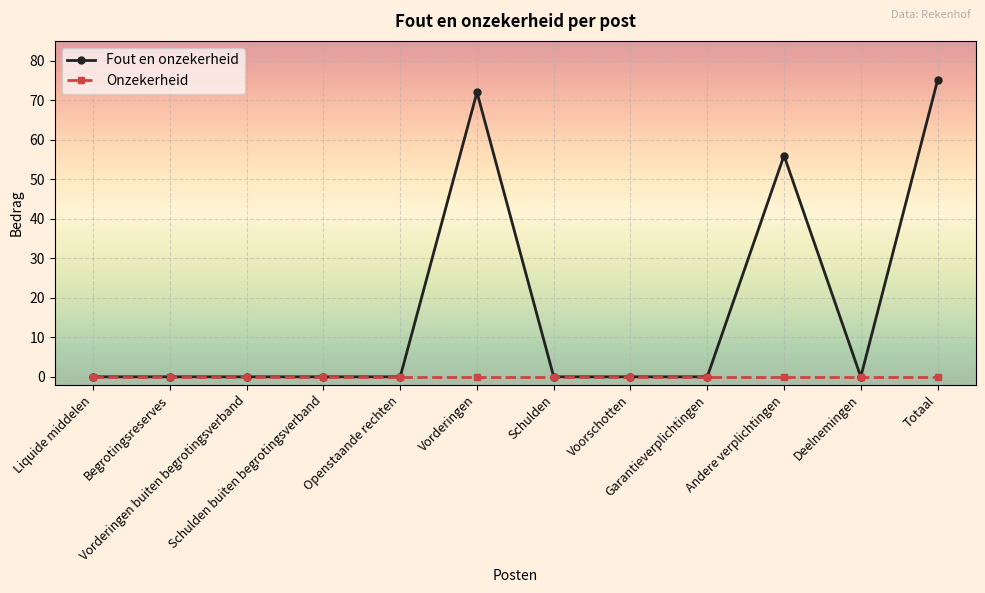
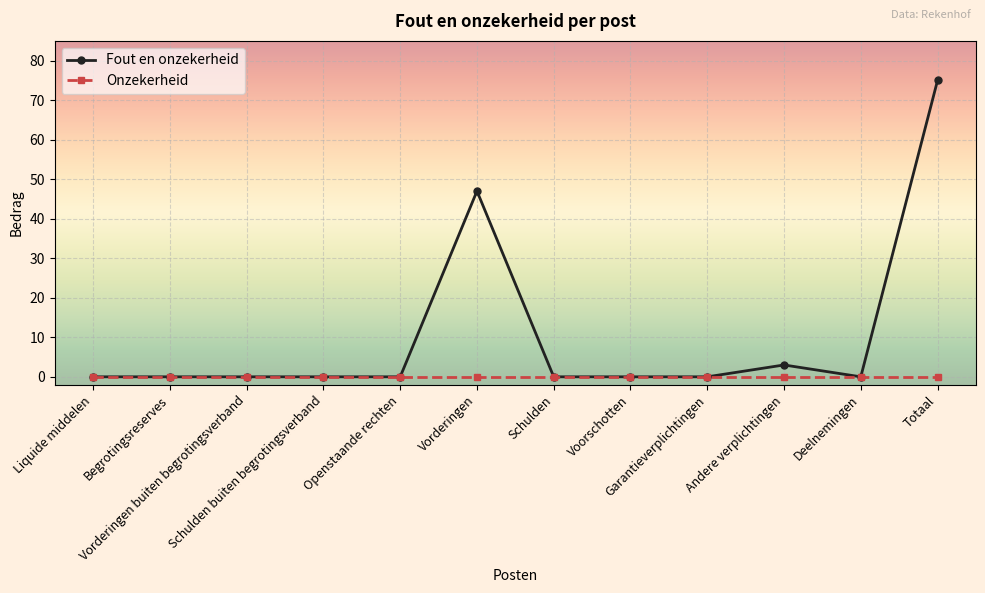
  {
    "Fout en onzekerheid": {
-     "Vorderingen": 72,
-     "Andere verplichtingen": 56,
+     "Vorderingen": 47,
+     "Andere verplichtingen": 3,
      "Totaal": 75
    },
    "Onzekerheid": {
      "Vorderingen": 0,
      "Andere verplichtingen": 0,
      "Totaal": 0
    }
  }
